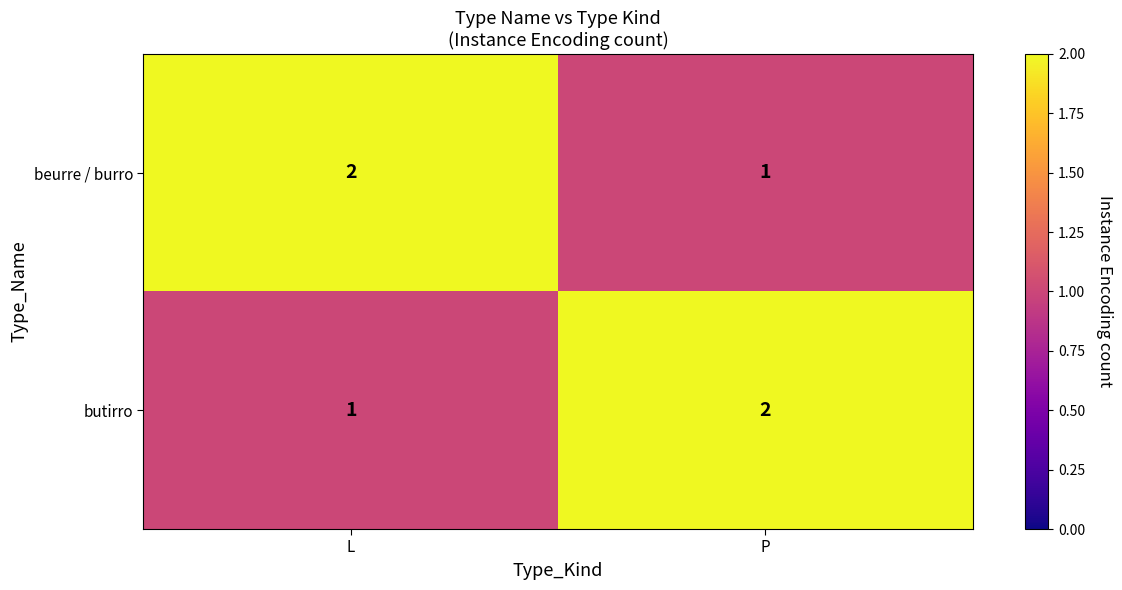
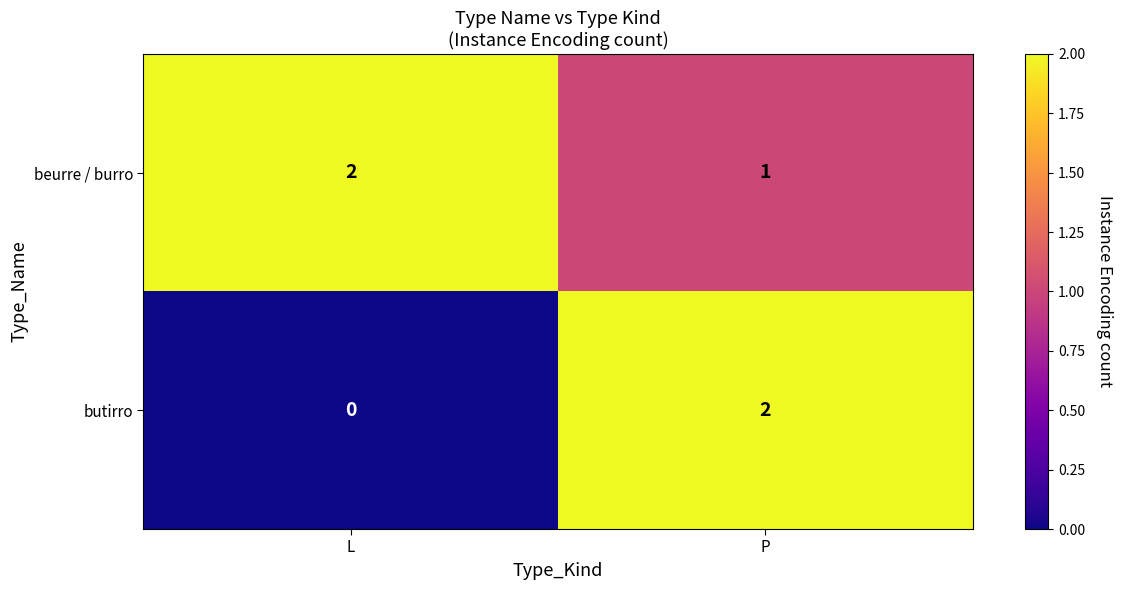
  {
    "beurre / burro": {
      "L": 2,
      "P": 1
    },
    "butirro": {
-     "L": 1,
+     "L": 0,
      "P": 2
    }
  }
